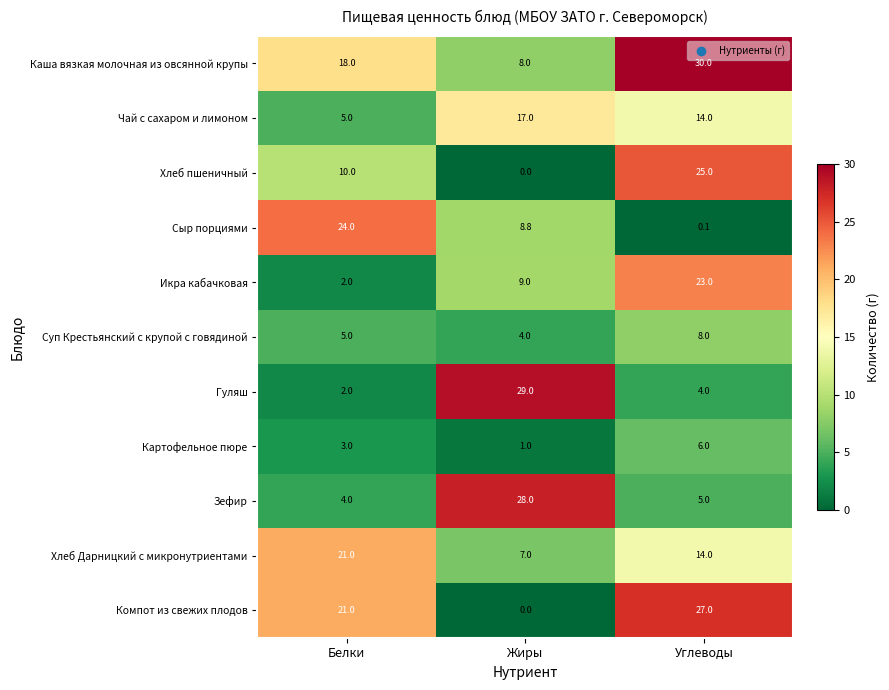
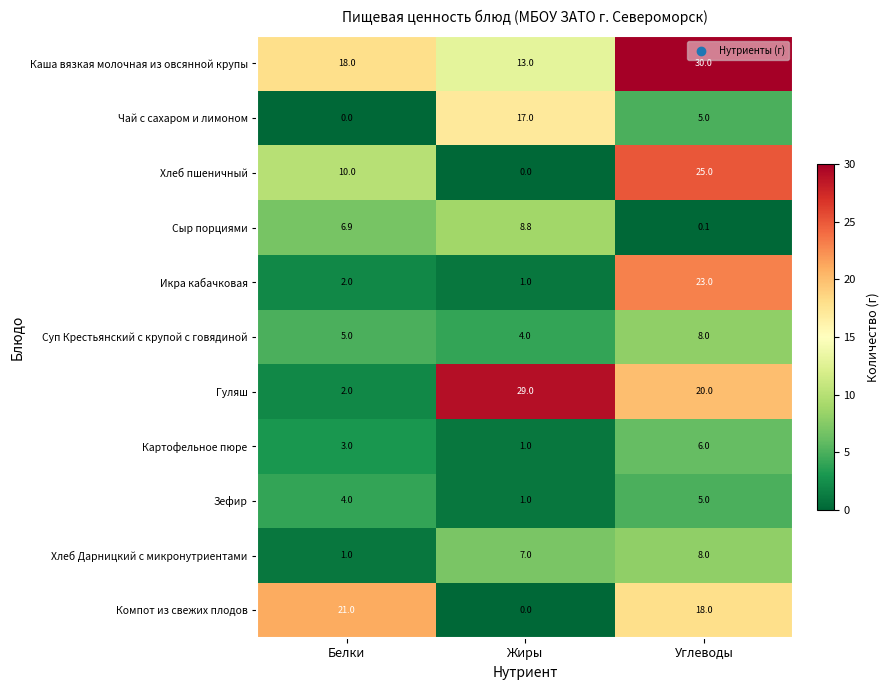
  {
    "Каша вязкая молочная из овсянной крупы": {
      "Белки": 18.0,
-     "Жиры": 8.0
+     "Жиры": 13.0
    },
    "Чай с сахаром и лимоном": {
-     "Белки": 5.0,
+     "Белки": 0.0,
      "Жиры": 17.0,
-     "Углеводы": 14.0
+     "Углеводы": 5.0
    },
    "Хлеб пшеничный": {
      "Белки": 10.0,
      "Жиры": 0.0,
      "Углеводы": 25.0
    },
    "Сыр порциями": {
-     "Белки": 24.0,
+     "Белки": 6.9,
      "Жиры": 8.8,
      "Углеводы": 0.1
    },
    "Икра кабачковая": {
      "Белки": 2.0,
-     "Жиры": 9.0,
+     "Жиры": 1.0,
      "Углеводы": 23.0
    },
    "Суп Крестьянский с крупой с говядиной": {
      "Белки": 5.0,
      "Жиры": 4.0,
      "Углеводы": 8.0
    },
    "Гуляш": {
      "Белки": 2.0,
      "Жиры": 29.0,
-     "Углеводы": 4.0
+     "Углеводы": 20.0
    },
    "Картофельное пюре": {
      "Белки": 3.0,
      "Жиры": 1.0,
      "Углеводы": 6.0
    },
    "Зефир": {
      "Белки": 4.0,
-     "Жиры": 28.0,
+     "Жиры": 1.0,
      "Углеводы": 5.0
    },
    "Хлеб Дарницкий с микронутриентами": {
-     "Белки": 21.0,
+     "Белки": 1.0,
      "Жиры": 7.0,
-     "Углеводы": 14.0
+     "Углеводы": 8.0
    },
    "Компот из свежих плодов": {
      "Белки": 21.0,
      "Жиры": 0.0,
-     "Углеводы": 27.0
+     "Углеводы": 18.0
    }
  }
